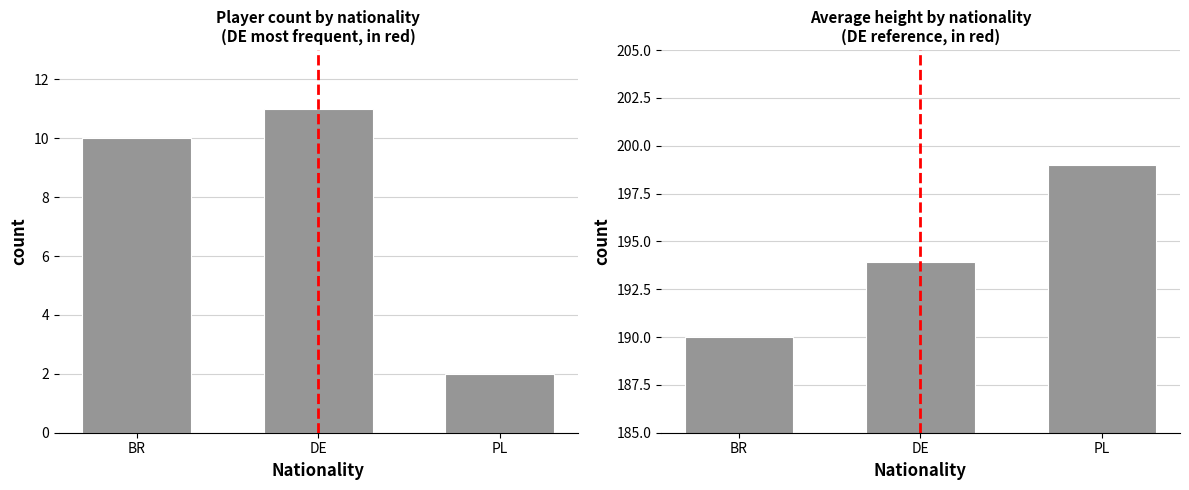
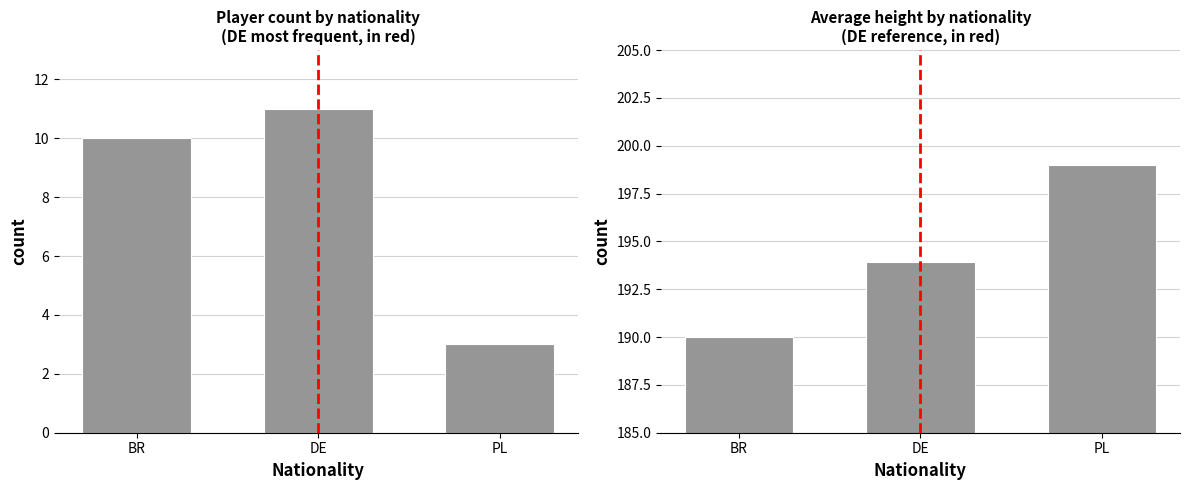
  {
    "Player count by nationality (DE most frequent, in red)": {
      "BR": 10,
      "DE": 11,
-     "PL": 2
+     "PL": 3
    },
    "Average height by nationality (DE reference, in red)": {
      "BR": 190.0,
      "DE": 193.9,
      "PL": 199.0
    }
  }
